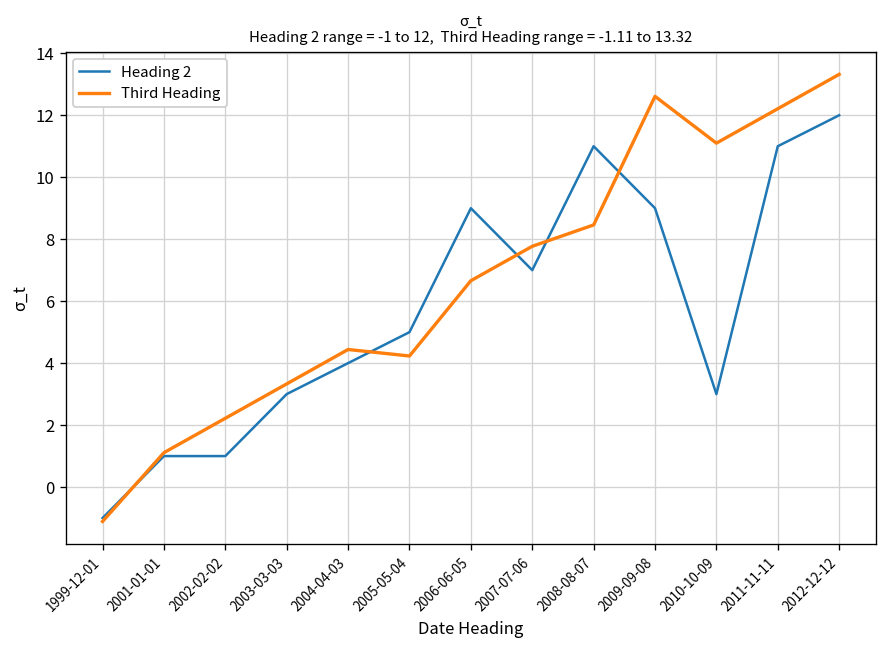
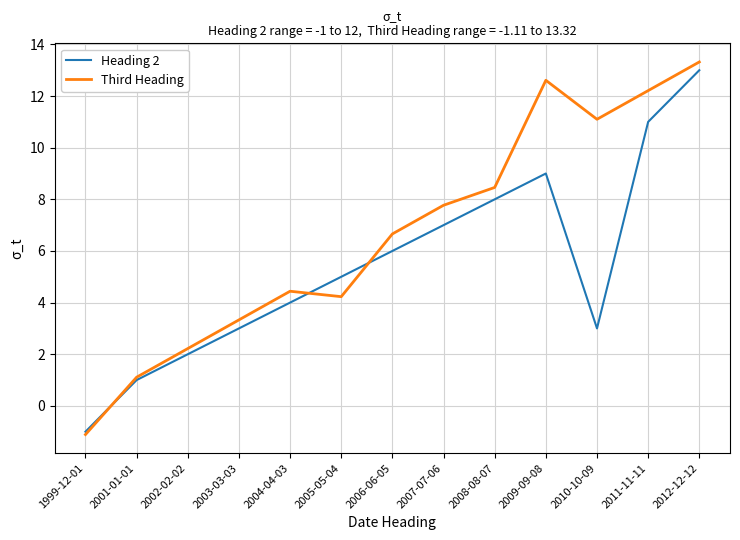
  {
    "Heading 2": {
      "1999-12-01": -1,
      "2001-01-01": 1,
-     "2002-02-02": 1,
+     "2002-02-02": 2,
      "2003-03-03": 3,
      "2004-04-03": 4,
      "2005-05-04": 5,
-     "2006-06-05": 9,
+     "2006-06-05": 6,
      "2007-07-06": 7,
-     "2008-08-07": 11,
+     "2008-08-07": 8,
      "2009-09-08": 9,
      "2010-10-09": 3,
      "2011-11-11": 11,
-     "2012-12-12": 12
+     "2012-12-12": 13
    },
    "Third Heading": {
      "1999-12-01": -1.1,
      "2001-01-01": 1.1,
      "2002-02-02": 2.2,
      "2003-03-03": 3.3,
      "2004-04-03": 4.4,
      "2005-05-04": 4.2,
      "2006-06-05": 6.7,
      "2007-07-06": 7.8,
      "2008-08-07": 8.5,
      "2009-09-08": 12.6,
      "2010-10-09": 11.1,
      "2011-11-11": 12.2,
      "2012-12-12": 13.3
    }
  }
